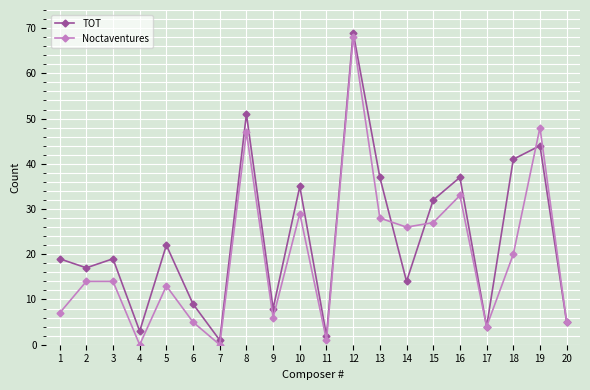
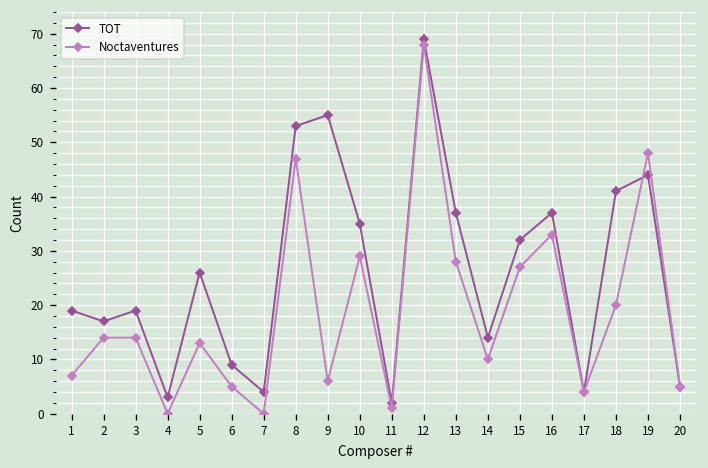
  {
    "TOT": {
      "1": 19,
      "2": 17,
      "3": 19,
      "4": 3,
-     "5": 22,
+     "5": 26,
      "6": 9,
-     "7": 1,
-     "8": 51,
-     "9": 8,
+     "7": 4,
+     "8": 53,
+     "9": 55,
      "10": 35,
      "11": 2,
      "12": 69,
      "13": 37,
      "14": 14,
      "15": 32,
      "16": 37,
      "18": 41,
      "19": 44
    },
    "Noctaventures": {
      "1": 7,
      "2": 14,
      "3": 14,
      "4": 0,
      "5": 13,
      "6": 5,
      "7": 0,
      "8": 47,
      "9": 6,
      "10": 29,
      "11": 1,
      "12": 68,
      "13": 28,
-     "14": 26,
+     "14": 10,
      "15": 27,
      "16": 33,
      "18": 20,
      "19": 48
    }
  }
